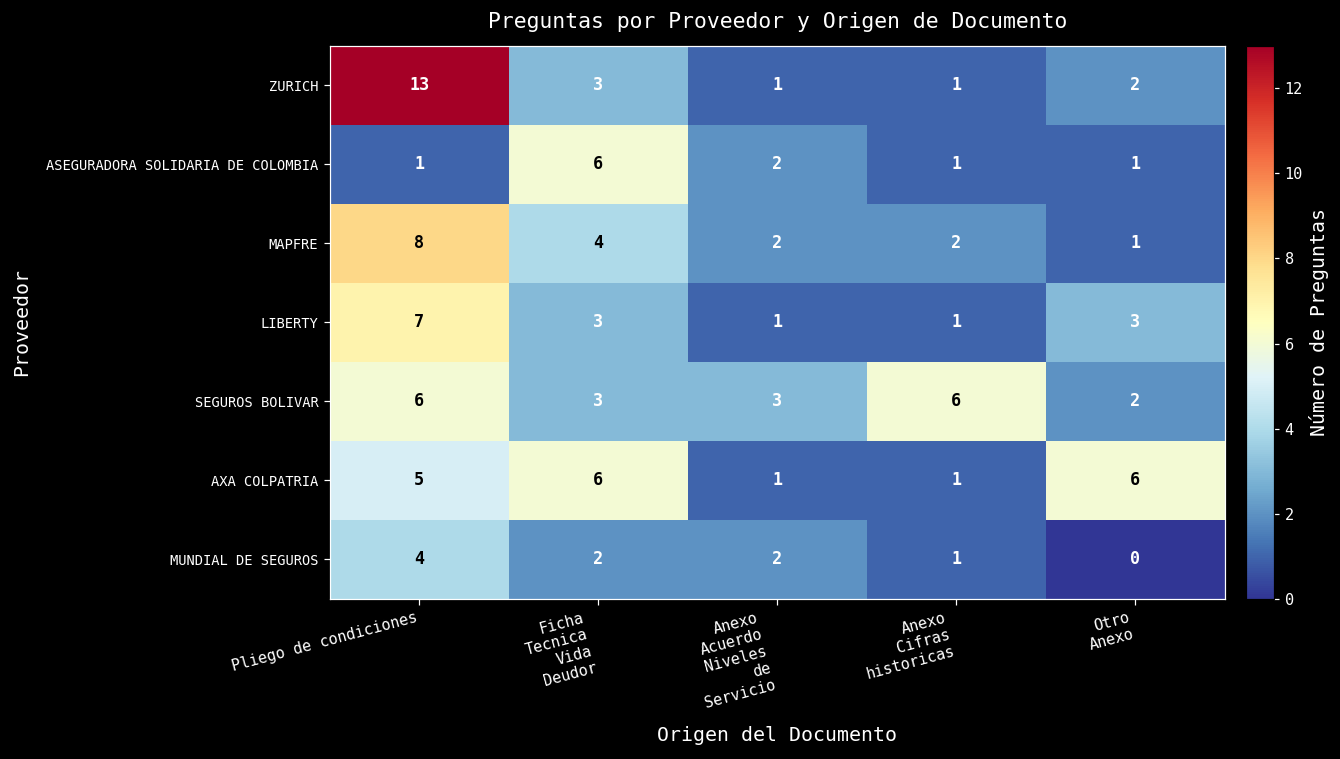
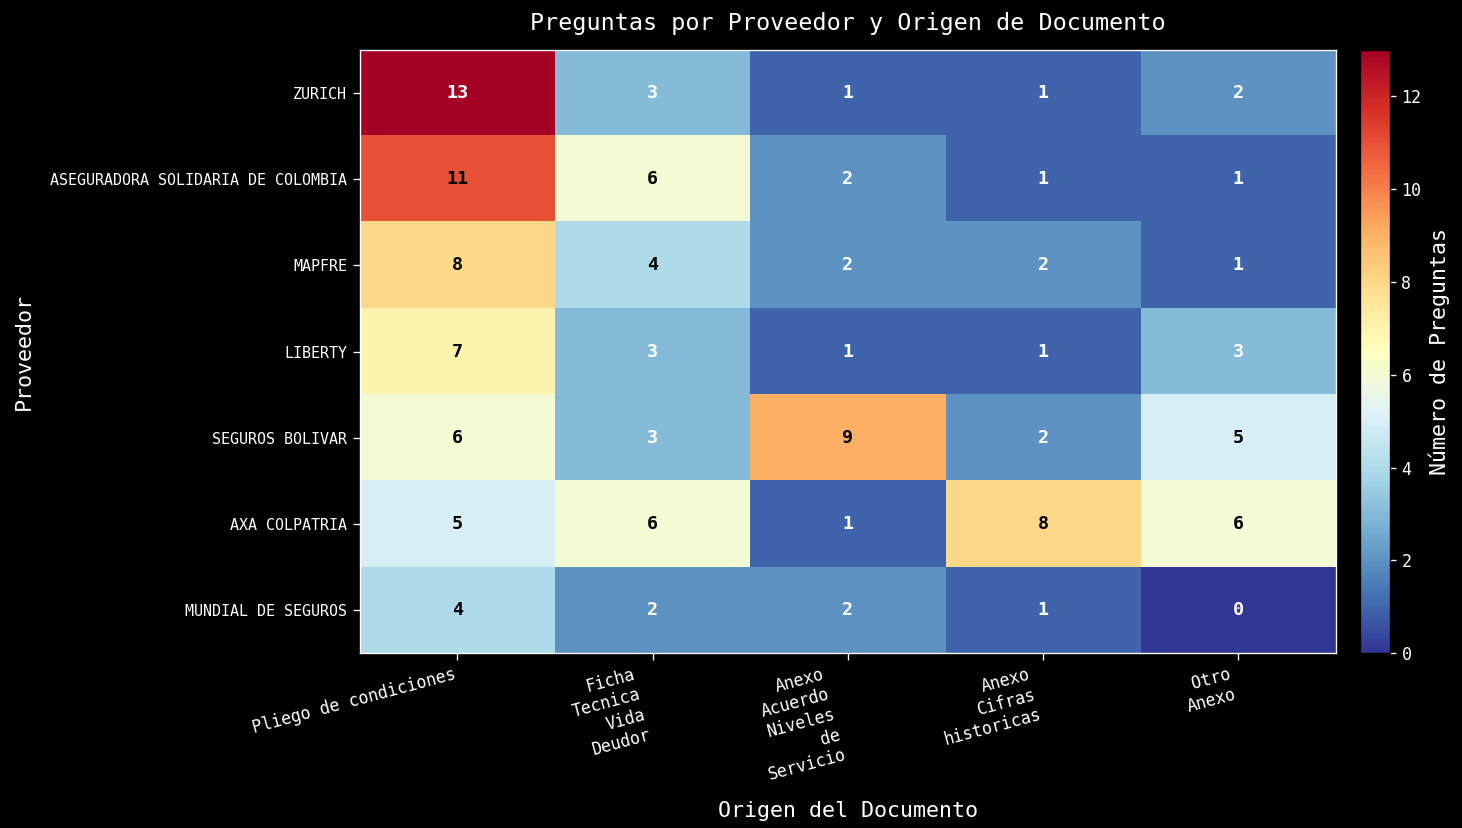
  {
    "ZURICH": {
      "Pliego de condiciones": 13,
      "Ficha Tecnica Vida Deudor": 3,
      "Anexo Acuerdo Niveles de Servicio": 1,
      "Anexo Cifras historicas": 1,
      "Otro Anexo": 2
    },
    "ASEGURADORA SOLIDARIA DE COLOMBIA": {
-     "Pliego de condiciones": 1,
+     "Pliego de condiciones": 11,
      "Ficha Tecnica Vida Deudor": 6,
      "Anexo Acuerdo Niveles de Servicio": 2,
      "Anexo Cifras historicas": 1,
      "Otro Anexo": 1
    },
    "MAPFRE": {
      "Pliego de condiciones": 8,
      "Ficha Tecnica Vida Deudor": 4,
      "Anexo Acuerdo Niveles de Servicio": 2,
      "Anexo Cifras historicas": 2,
      "Otro Anexo": 1
    },
    "LIBERTY": {
      "Pliego de condiciones": 7,
      "Ficha Tecnica Vida Deudor": 3,
      "Anexo Acuerdo Niveles de Servicio": 1,
      "Anexo Cifras historicas": 1,
      "Otro Anexo": 3
    },
    "SEGUROS BOLIVAR": {
      "Pliego de condiciones": 6,
      "Ficha Tecnica Vida Deudor": 3,
-     "Anexo Acuerdo Niveles de Servicio": 3,
-     "Anexo Cifras historicas": 6,
-     "Otro Anexo": 2
+     "Anexo Acuerdo Niveles de Servicio": 9,
+     "Anexo Cifras historicas": 2,
+     "Otro Anexo": 5
    },
    "AXA COLPATRIA": {
      "Pliego de condiciones": 5,
      "Ficha Tecnica Vida Deudor": 6,
      "Anexo Acuerdo Niveles de Servicio": 1,
-     "Anexo Cifras historicas": 1,
+     "Anexo Cifras historicas": 8,
      "Otro Anexo": 6
    },
    "MUNDIAL DE SEGUROS": {
      "Pliego de condiciones": 4,
      "Ficha Tecnica Vida Deudor": 2,
      "Anexo Acuerdo Niveles de Servicio": 2,
      "Anexo Cifras historicas": 1,
      "Otro Anexo": 0
    }
  }
